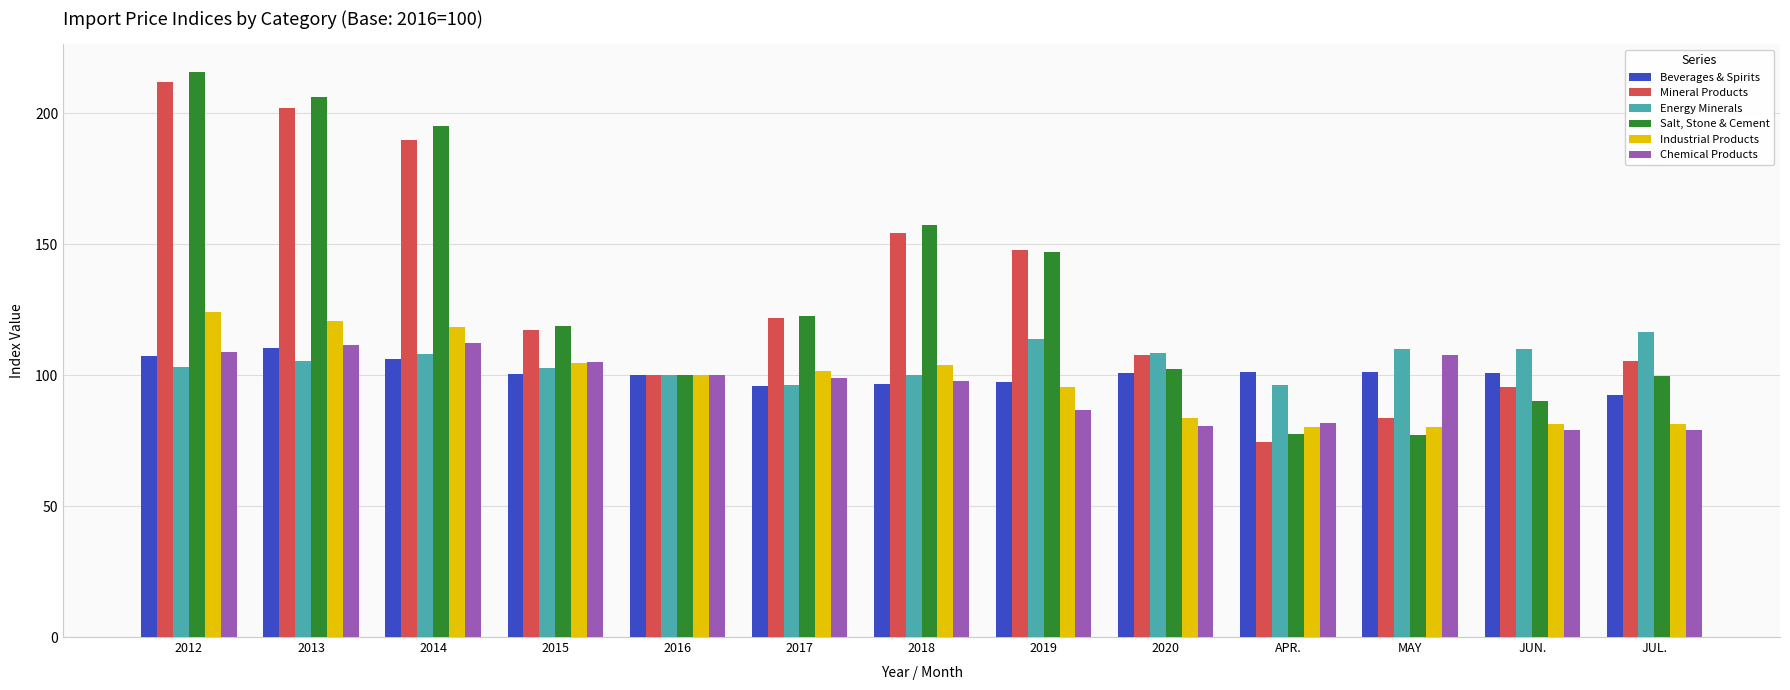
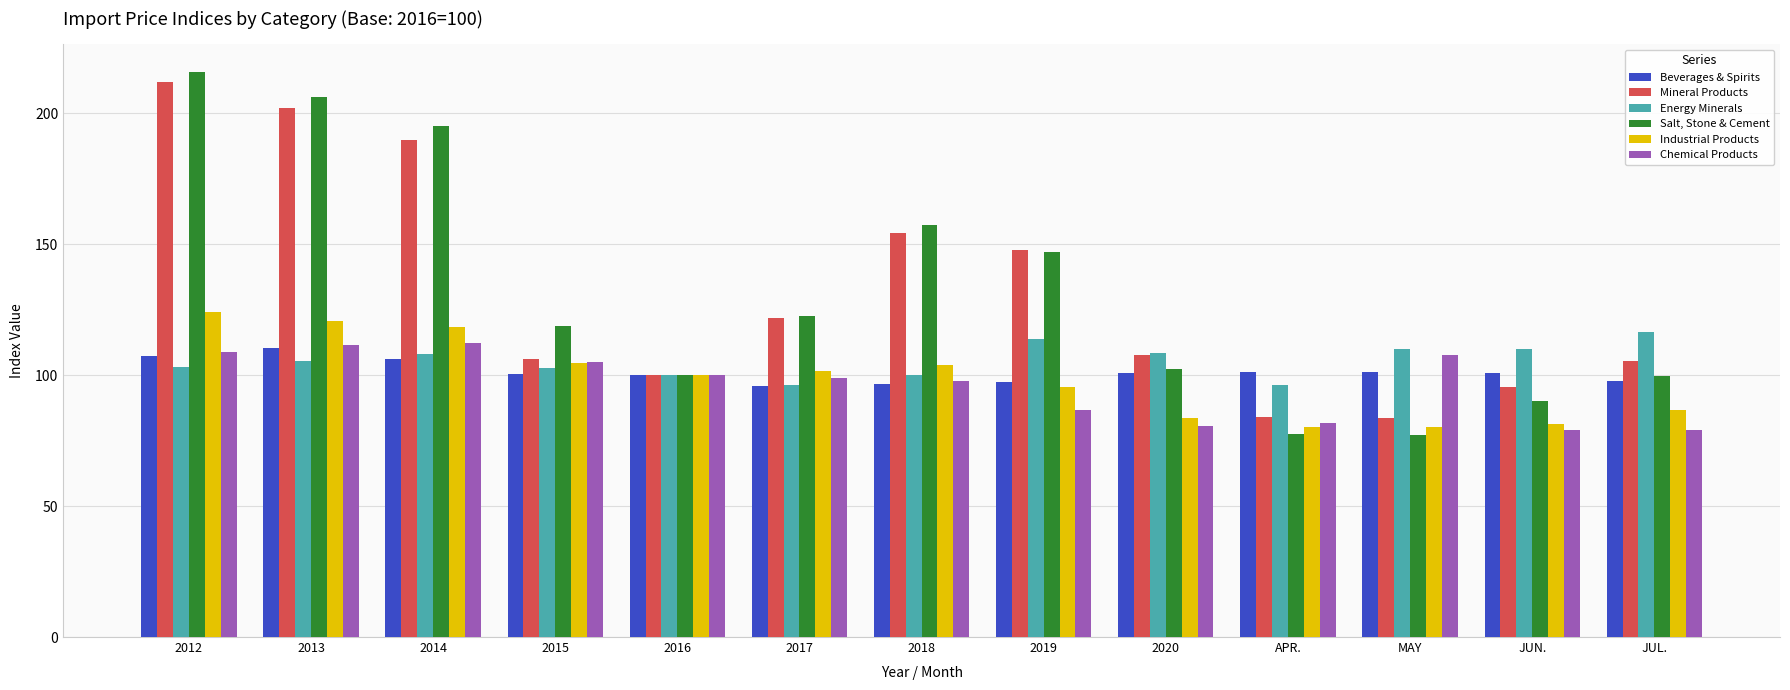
  {
    "Beverages & Spirits": {
      "2012": 107,
      "2013": 111,
      "2014": 106,
      "2015": 101,
      "2016": 100,
      "2017": 96,
      "2018": 97,
      "2019": 97,
      "2020": 101,
      "APR.": 101,
      "MAY": 101,
      "JUN.": 101,
-     "JUL.": 93
+     "JUL.": 98
    },
    "Mineral Products": {
      "2012": 212,
      "2013": 202,
      "2014": 190,
-     "2015": 117,
+     "2015": 106,
      "2016": 100,
      "2017": 122,
      "2018": 154,
      "2019": 148,
      "2020": 108,
-     "APR.": 75,
+     "APR.": 84,
      "MAY": 84,
      "JUN.": 95,
      "JUL.": 105
    },
    "Energy Minerals": {
      "2012": 103,
      "2013": 106,
      "2014": 108,
      "2015": 103,
      "2016": 100,
      "2017": 96,
      "2018": 100,
      "2019": 114,
      "2020": 108,
      "APR.": 96,
      "MAY": 110,
      "JUN.": 110,
      "JUL.": 117
    },
    "Salt, Stone & Cement": {
      "2012": 216,
      "2013": 206,
      "2014": 195,
      "2015": 119,
      "2016": 100,
      "2017": 123,
      "2018": 157,
      "2019": 147,
      "2020": 102,
      "APR.": 77,
      "MAY": 77,
      "JUN.": 90,
      "JUL.": 100
    },
    "Industrial Products": {
      "2012": 124,
      "2013": 121,
      "2014": 118,
      "2015": 105,
      "2016": 100,
      "2017": 101,
      "2018": 104,
      "2019": 95,
      "2020": 84,
      "APR.": 80,
      "MAY": 80,
      "JUN.": 82,
-     "JUL.": 81
+     "JUL.": 87
    },
    "Chemical Products": {
      "2012": 109,
      "2013": 112,
      "2014": 112,
      "2015": 105,
      "2016": 100,
      "2017": 99,
      "2018": 98,
      "2019": 87,
      "2020": 81,
      "APR.": 82,
      "MAY": 108,
      "JUN.": 79,
      "JUL.": 79
    }
  }
